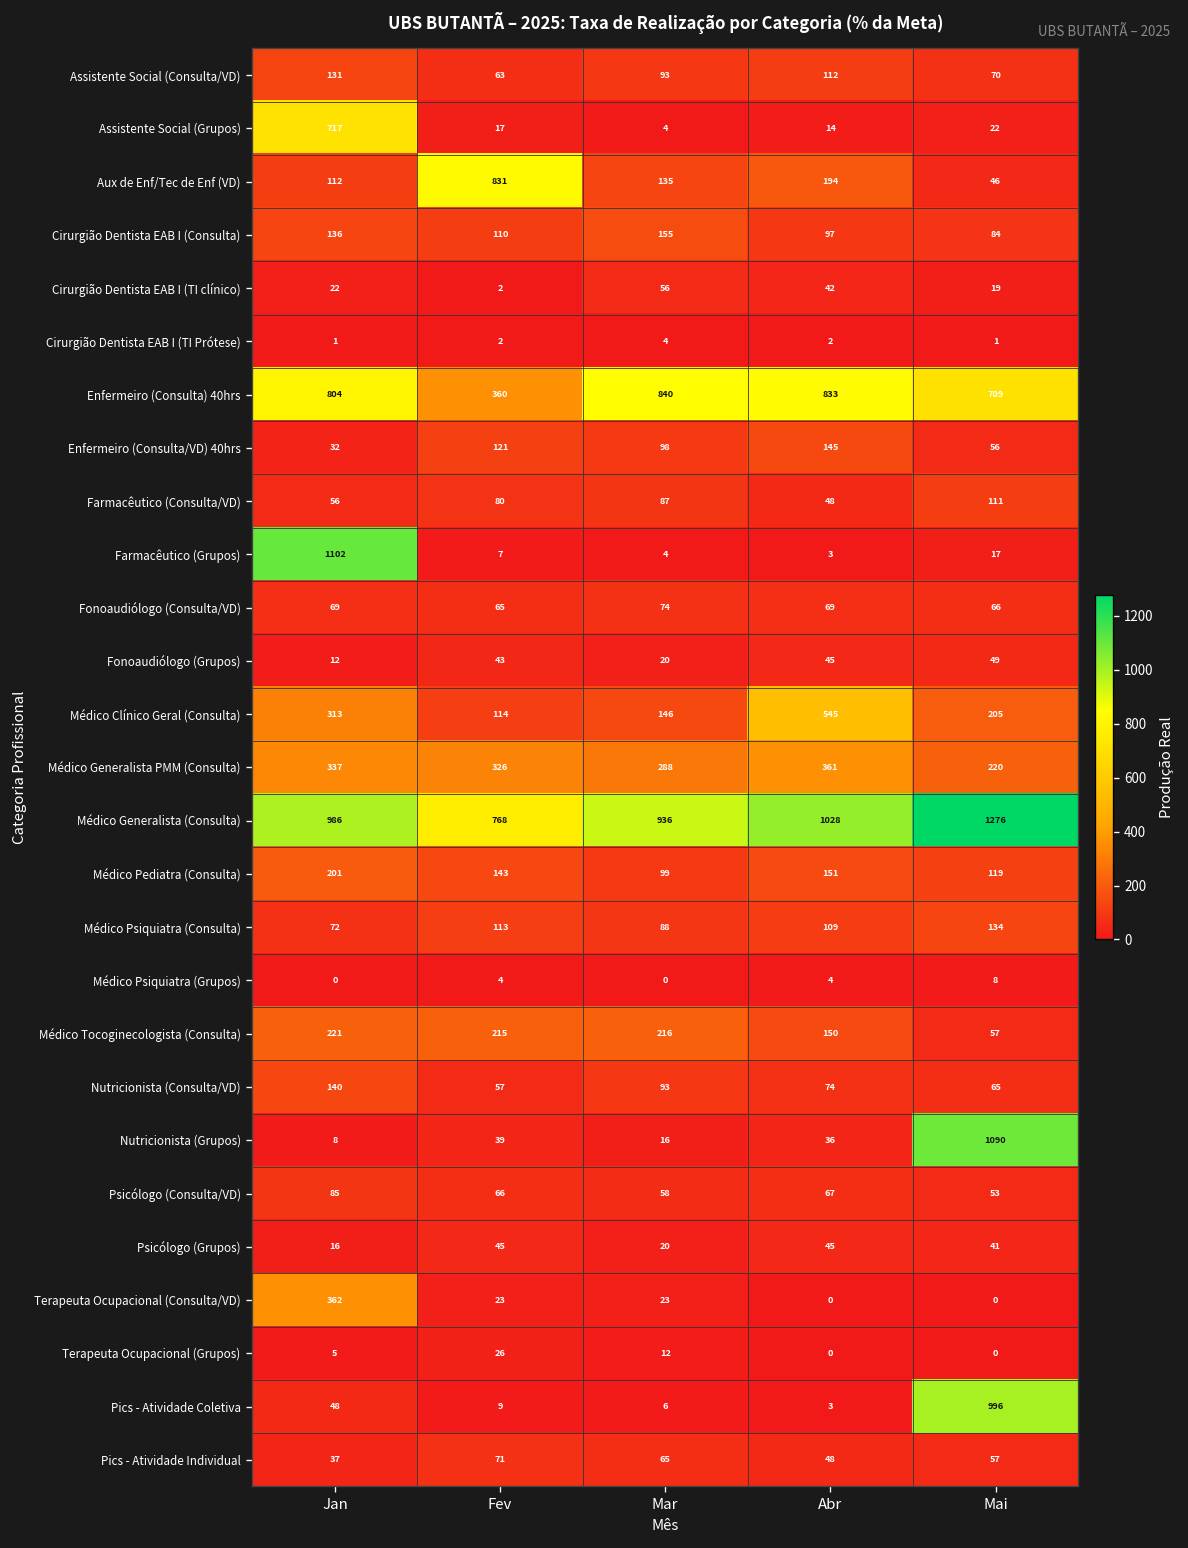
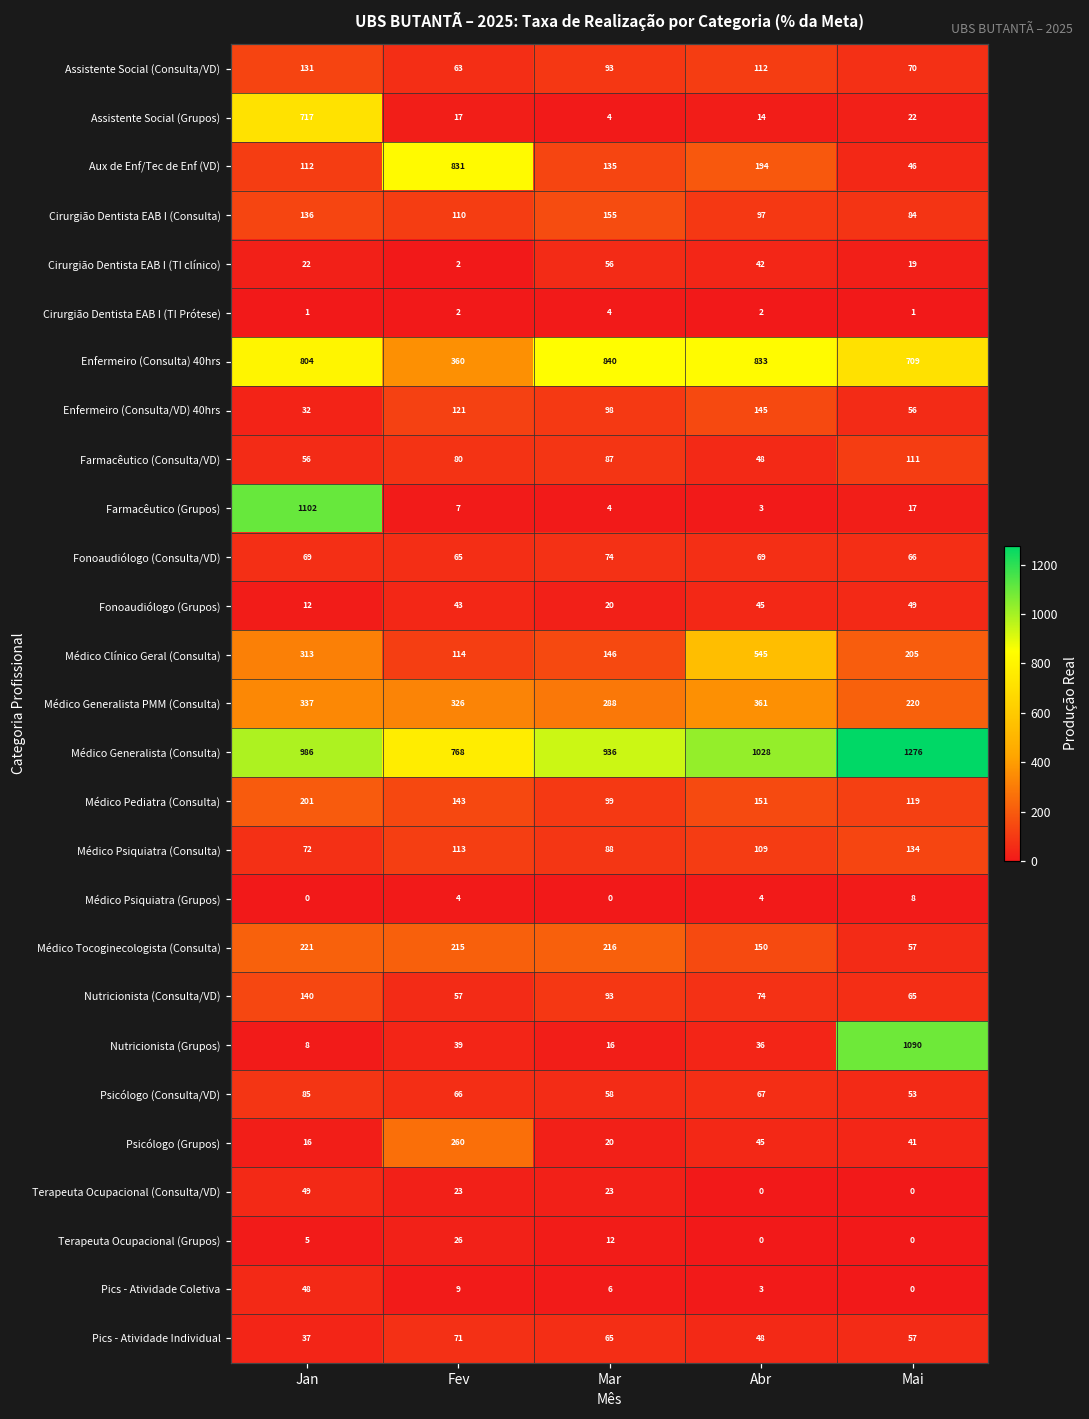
  {
    "Assistente Social (Consulta/VD)": {
      "Jan": 131,
      "Fev": 63,
      "Mar": 93,
      "Abr": 112,
      "Mai": 70
    },
    "Assistente Social (Grupos)": {
      "Jan": 717,
      "Fev": 17,
      "Mar": 4,
      "Abr": 14,
      "Mai": 22
    },
    "Aux de Enf/Tec de Enf (VD)": {
      "Jan": 112,
      "Fev": 831,
      "Mar": 135,
      "Abr": 194,
      "Mai": 46
    },
    "Cirurgião Dentista EAB I (Consulta)": {
      "Jan": 136,
      "Fev": 110,
      "Mar": 155,
      "Abr": 97,
      "Mai": 84
    },
    "Cirurgião Dentista EAB I (TI clínico)": {
      "Jan": 22,
      "Fev": 2,
      "Mar": 56,
      "Abr": 42,
      "Mai": 19
    },
    "Cirurgião Dentista EAB I (TI Prótese)": {
      "Jan": 1,
      "Fev": 2,
      "Mar": 4,
      "Abr": 2,
      "Mai": 1
    },
    "Enfermeiro (Consulta) 40hrs": {
      "Jan": 804,
      "Fev": 360,
      "Mar": 840,
      "Abr": 833,
      "Mai": 709
    },
    "Enfermeiro (Consulta/VD) 40hrs": {
      "Jan": 32,
      "Fev": 121,
      "Mar": 98,
      "Abr": 145,
      "Mai": 56
    },
    "Farmacêutico (Consulta/VD)": {
      "Jan": 56,
      "Fev": 80,
      "Mar": 87,
      "Abr": 48,
      "Mai": 111
    },
    "Farmacêutico (Grupos)": {
      "Jan": 1102,
      "Fev": 7,
      "Mar": 4,
      "Abr": 3,
      "Mai": 17
    },
    "Fonoaudiólogo (Consulta/VD)": {
      "Jan": 69,
      "Fev": 65,
      "Mar": 74,
      "Abr": 69,
      "Mai": 66
    },
    "Fonoaudiólogo (Grupos)": {
      "Jan": 12,
      "Fev": 43,
      "Mar": 20,
      "Abr": 45,
      "Mai": 49
    },
    "Médico Clínico Geral (Consulta)": {
      "Jan": 313,
      "Fev": 114,
      "Mar": 146,
      "Abr": 545,
      "Mai": 205
    },
    "Médico Generalista PMM (Consulta)": {
      "Jan": 337,
      "Fev": 326,
      "Mar": 288,
      "Abr": 361,
      "Mai": 220
    },
    "Médico Generalista (Consulta)": {
      "Jan": 986,
      "Fev": 768,
      "Mar": 936,
      "Abr": 1028,
      "Mai": 1276
    },
    "Médico Pediatra (Consulta)": {
      "Jan": 201,
      "Fev": 143,
      "Mar": 99,
      "Abr": 151,
      "Mai": 119
    },
    "Médico Psiquiatra (Consulta)": {
      "Jan": 72,
      "Fev": 113,
      "Mar": 88,
      "Abr": 109,
      "Mai": 134
    },
    "Médico Psiquiatra (Grupos)": {
      "Jan": 0,
      "Fev": 4,
      "Mar": 0,
      "Abr": 4,
      "Mai": 8
    },
    "Médico Tocoginecologista (Consulta)": {
      "Jan": 221,
      "Fev": 215,
      "Mar": 216,
      "Abr": 150,
      "Mai": 57
    },
    "Nutricionista (Consulta/VD)": {
      "Jan": 140,
      "Fev": 57,
      "Mar": 93,
      "Abr": 74,
      "Mai": 65
    },
    "Nutricionista (Grupos)": {
      "Jan": 8,
      "Fev": 39,
      "Mar": 16,
      "Abr": 36,
      "Mai": 1090
    },
    "Psicólogo (Consulta/VD)": {
      "Jan": 85,
      "Fev": 66,
      "Mar": 58,
      "Abr": 67,
      "Mai": 53
    },
    "Psicólogo (Grupos)": {
      "Jan": 16,
-     "Fev": 45,
+     "Fev": 260,
      "Mar": 20,
      "Abr": 45,
      "Mai": 41
    },
    "Terapeuta Ocupacional (Consulta/VD)": {
-     "Jan": 362,
+     "Jan": 49,
      "Fev": 23,
      "Mar": 23,
      "Abr": 0,
      "Mai": 0
    },
    "Terapeuta Ocupacional (Grupos)": {
      "Jan": 5,
      "Fev": 26,
      "Mar": 12,
      "Abr": 0,
      "Mai": 0
    },
    "Pics - Atividade Coletiva": {
      "Jan": 48,
      "Fev": 9,
      "Mar": 6,
      "Abr": 3,
-     "Mai": 996
+     "Mai": 0
    },
    "Pics - Atividade Individual": {
      "Jan": 37,
      "Fev": 71,
      "Mar": 65,
      "Abr": 48,
      "Mai": 57
    }
  }
